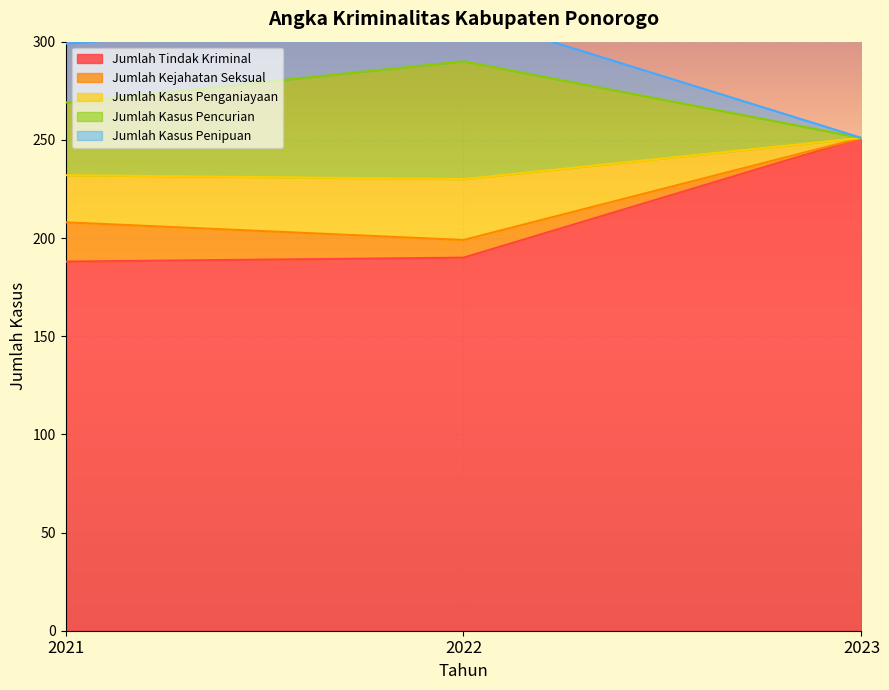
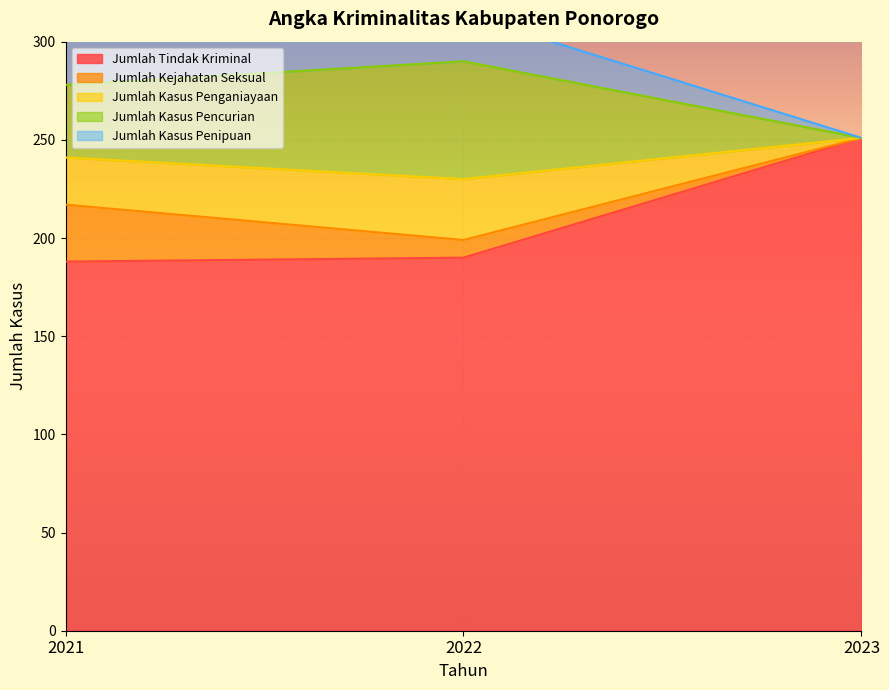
  {
    "Jumlah Tindak Kriminal": {
      "2021": 188,
      "2022": 190
    },
    "Jumlah Kejahatan Seksual": {
-     "2021": 20,
+     "2021": 29,
      "2022": 9
    },
    "Jumlah Kasus Penganiayaan": {
      "2021": 24,
      "2022": 31
    },
    "Jumlah Kasus Pencurian": {
      "2021": 37,
      "2022": 60
    }
  }
